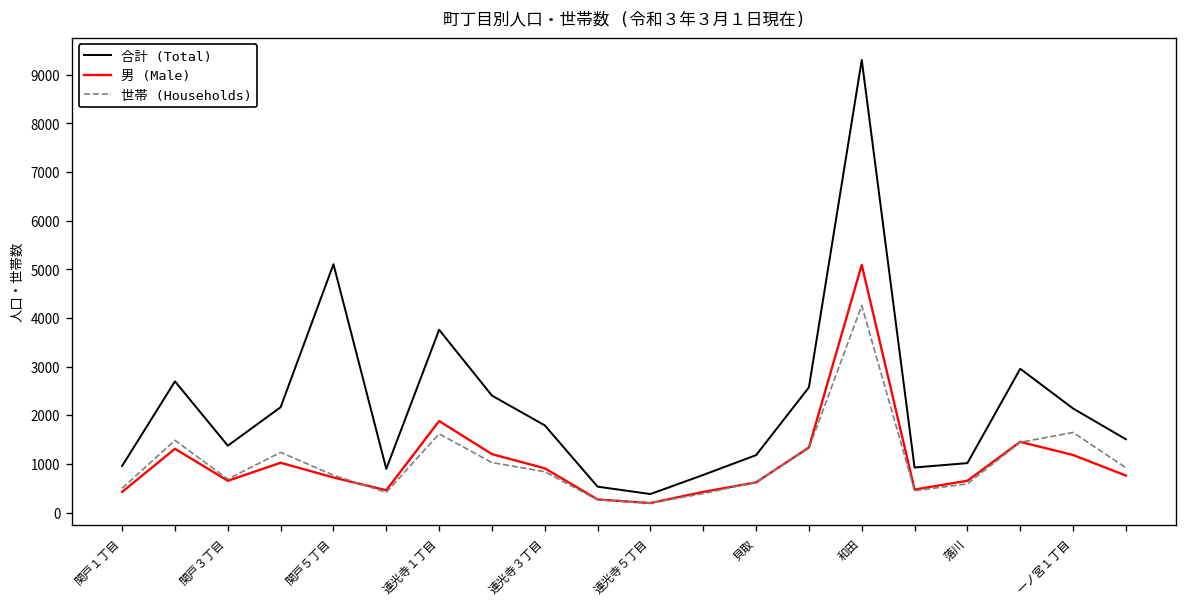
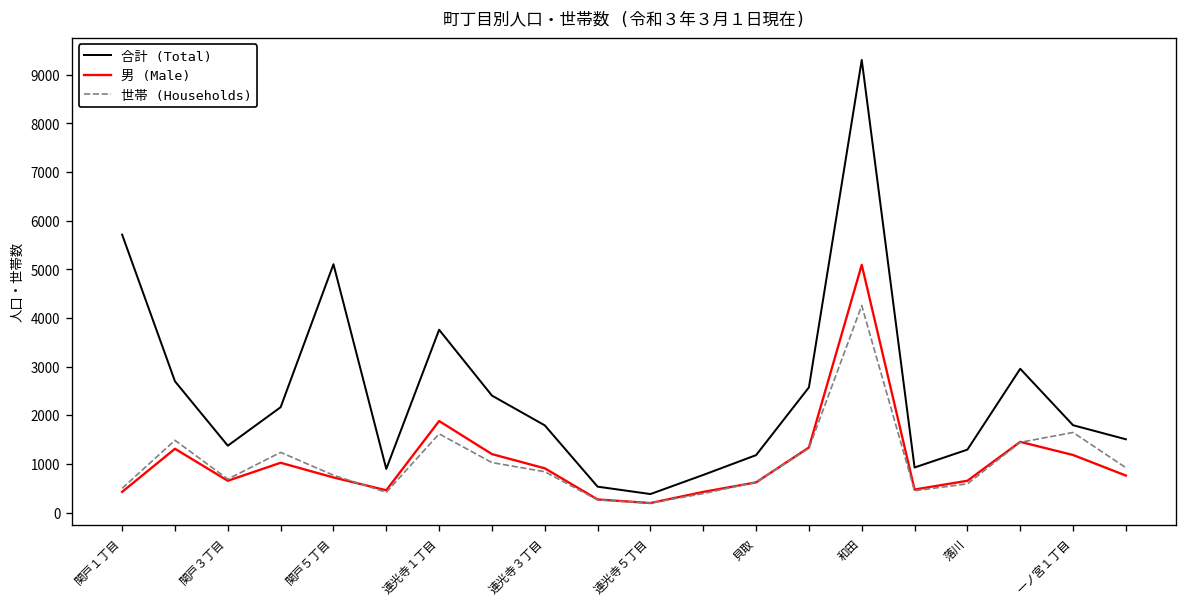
  {
    "合計 (Total)": {
-     "関戸１丁目": 1000,
+     "関戸１丁目": 5700,
      "関戸３丁目": 1400,
      "関戸５丁目": 5100,
      "連光寺１丁目": 3800,
      "連光寺３丁目": 1800,
      "連光寺５丁目": 400,
      "貝取": 1200,
      "和田": 9300,
-     "落川": 1000,
-     "一ノ宮１丁目": 2100
+     "落川": 1300,
+     "一ノ宮１丁目": 1800
    },
    "男 (Male)": {
      "関戸１丁目": 400,
      "連光寺１丁目": 1900,
      "連光寺３丁目": 900,
      "和田": 5100,
      "一ノ宮１丁目": 1200
    },
    "世帯 (Households)": {
      "関戸１丁目": 500,
      "連光寺１丁目": 1600,
      "連光寺３丁目": 800,
      "和田": 4300,
      "一ノ宮１丁目": 1600
    }
  }
